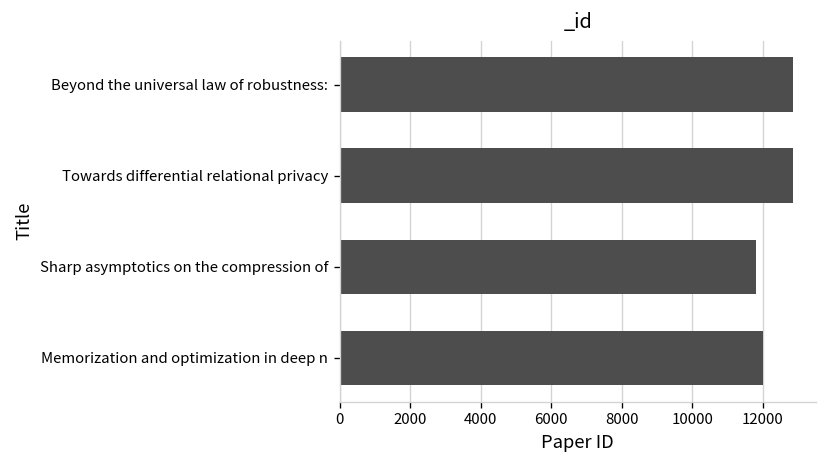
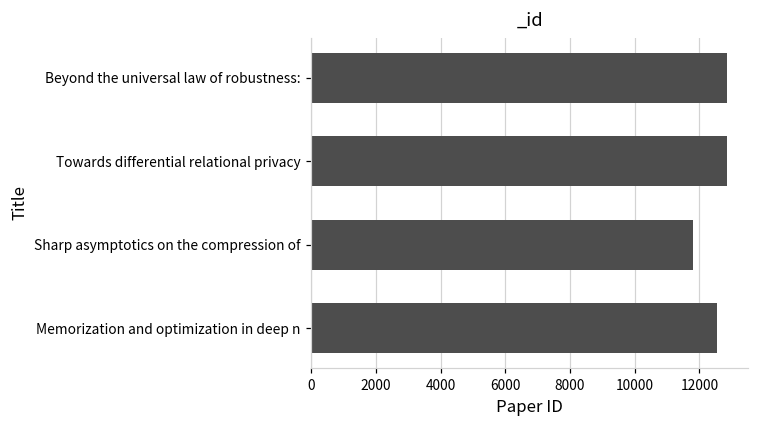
  {
    "Beyond the universal law of robustness:": 12900,
    "Towards differential relational privacy": 12900,
    "Sharp asymptotics on the compression of": 11800,
-   "Memorization and optimization in deep n": 12000
+   "Memorization and optimization in deep n": 12500
  }
